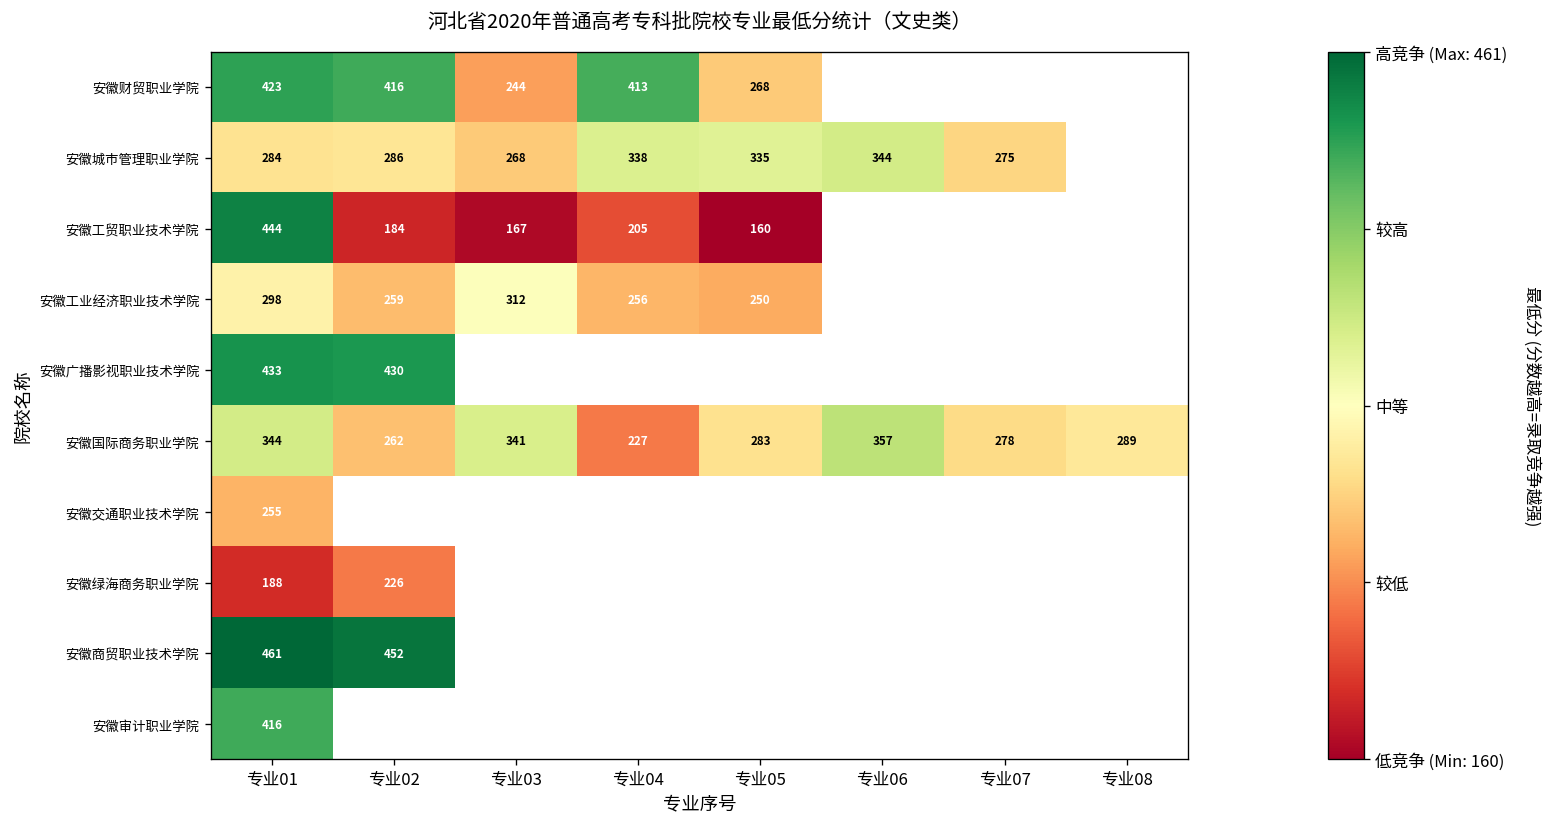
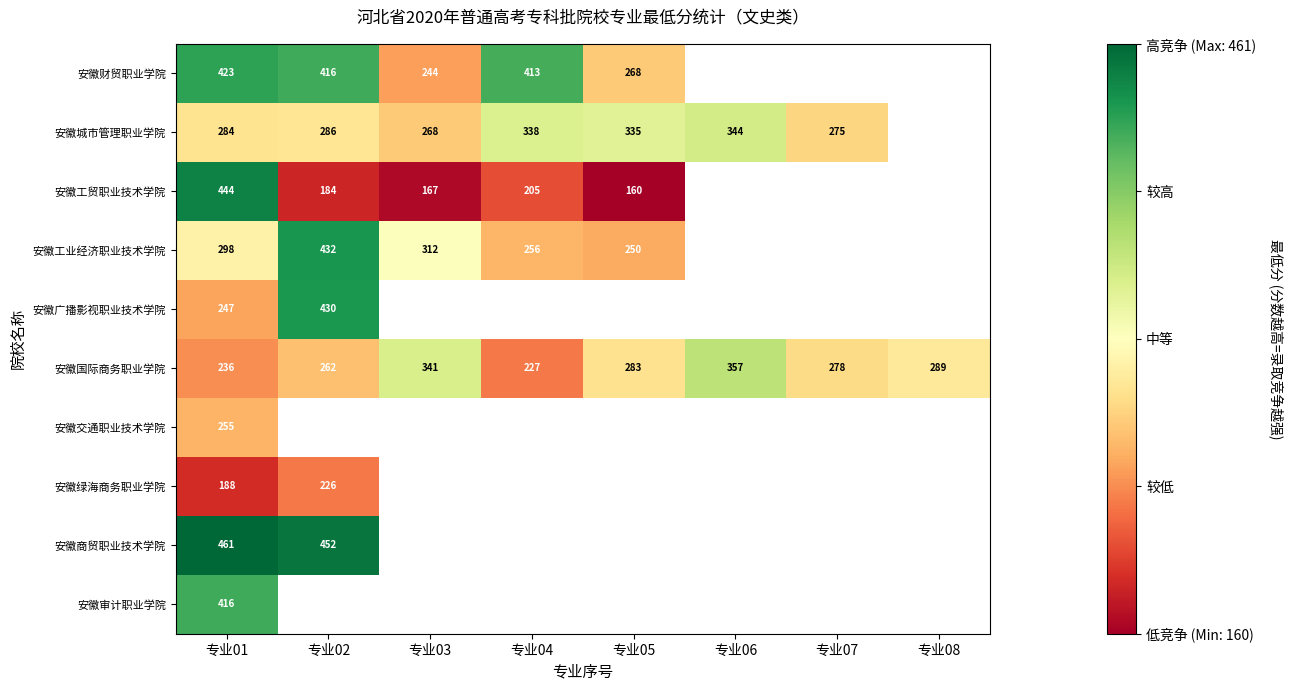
  {
    "安徽财贸职业学院": {
      "专业01": 423,
      "专业02": 416,
      "专业03": 244,
      "专业04": 413,
      "专业05": 268
    },
    "安徽城市管理职业学院": {
      "专业01": 284,
      "专业02": 286,
      "专业03": 268,
      "专业04": 338,
      "专业05": 335,
      "专业06": 344,
      "专业07": 275
    },
    "安徽工贸职业技术学院": {
      "专业01": 444,
      "专业02": 184,
      "专业03": 167,
      "专业04": 205,
      "专业05": 160
    },
    "安徽工业经济职业技术学院": {
      "专业01": 298,
-     "专业02": 259,
+     "专业02": 432,
      "专业03": 312,
      "专业04": 256,
      "专业05": 250
    },
    "安徽广播影视职业技术学院": {
-     "专业01": 433,
+     "专业01": 247,
      "专业02": 430
    },
    "安徽国际商务职业学院": {
-     "专业01": 344,
+     "专业01": 236,
      "专业02": 262,
      "专业03": 341,
      "专业04": 227,
      "专业05": 283,
      "专业06": 357,
      "专业07": 278,
      "专业08": 289
    },
    "安徽交通职业技术学院": {
      "专业01": 255
    },
    "安徽绿海商务职业学院": {
      "专业01": 188,
      "专业02": 226
    },
    "安徽商贸职业技术学院": {
      "专业01": 461,
      "专业02": 452
    },
    "安徽审计职业学院": {
      "专业01": 416
    }
  }
